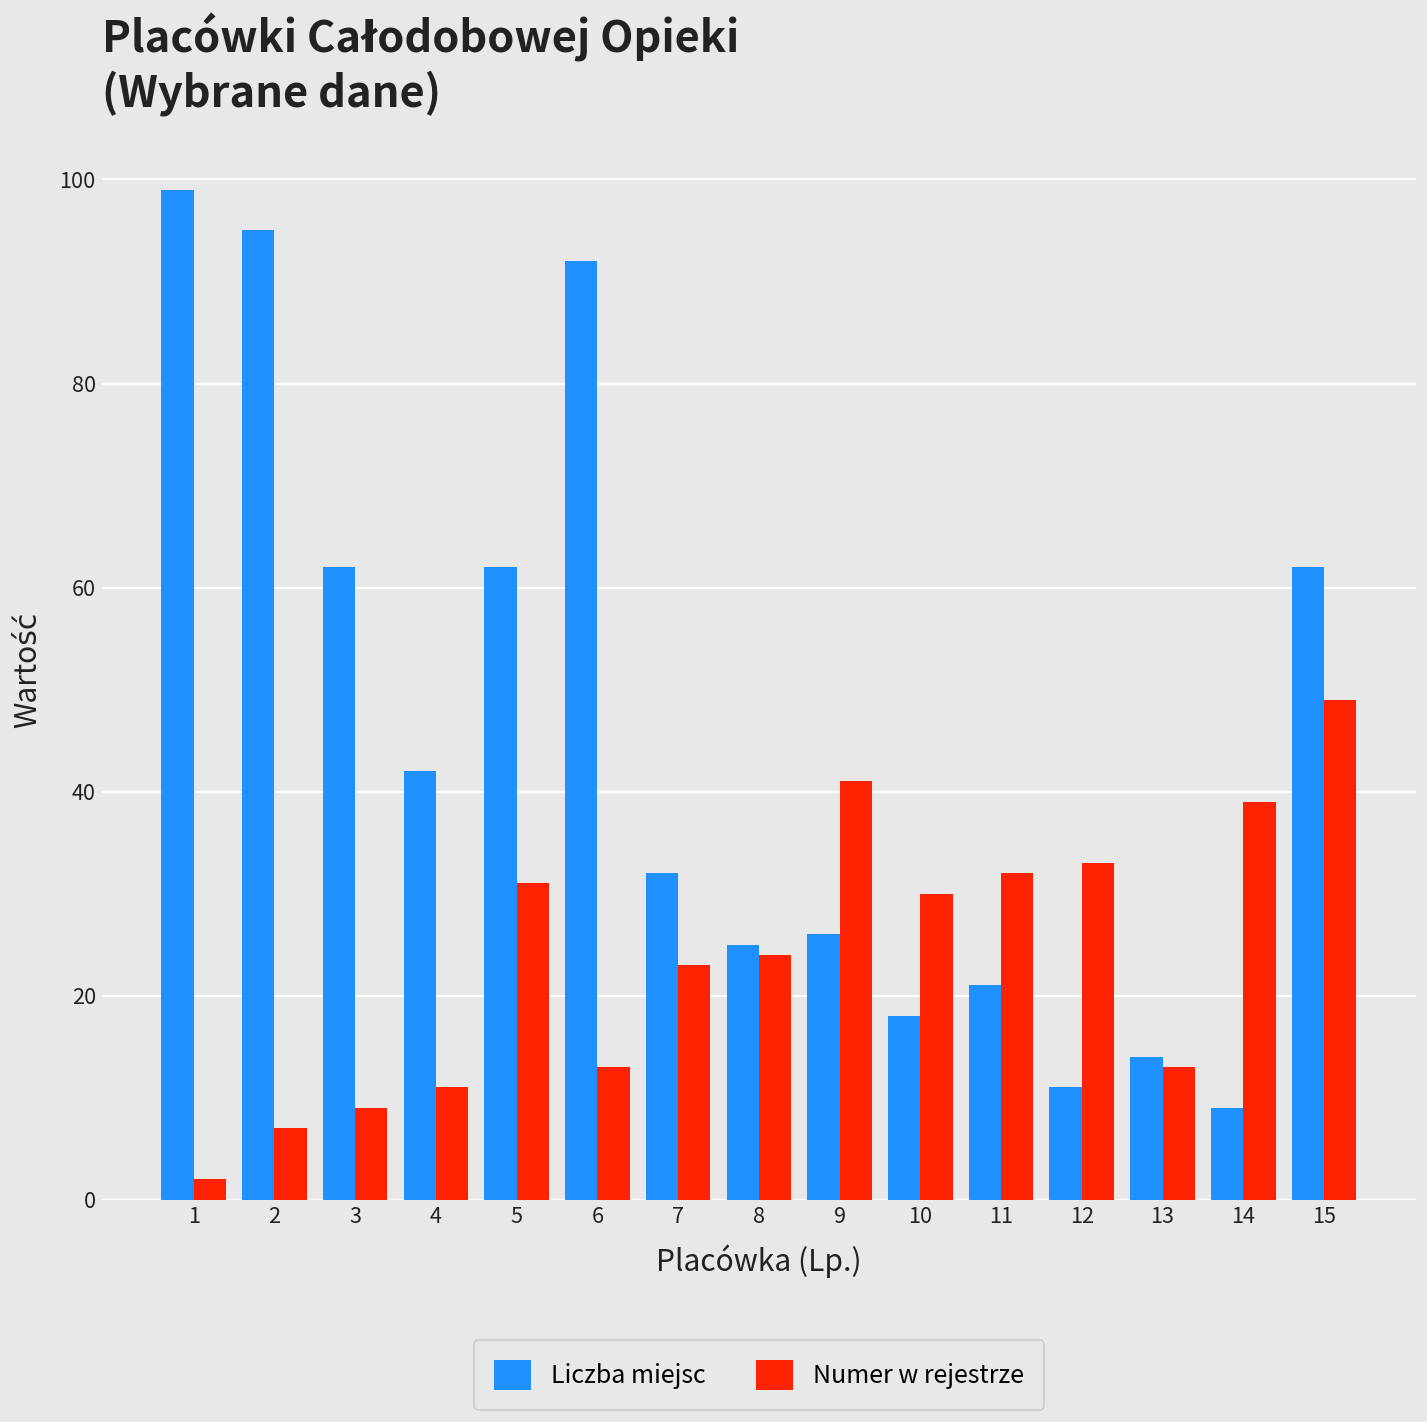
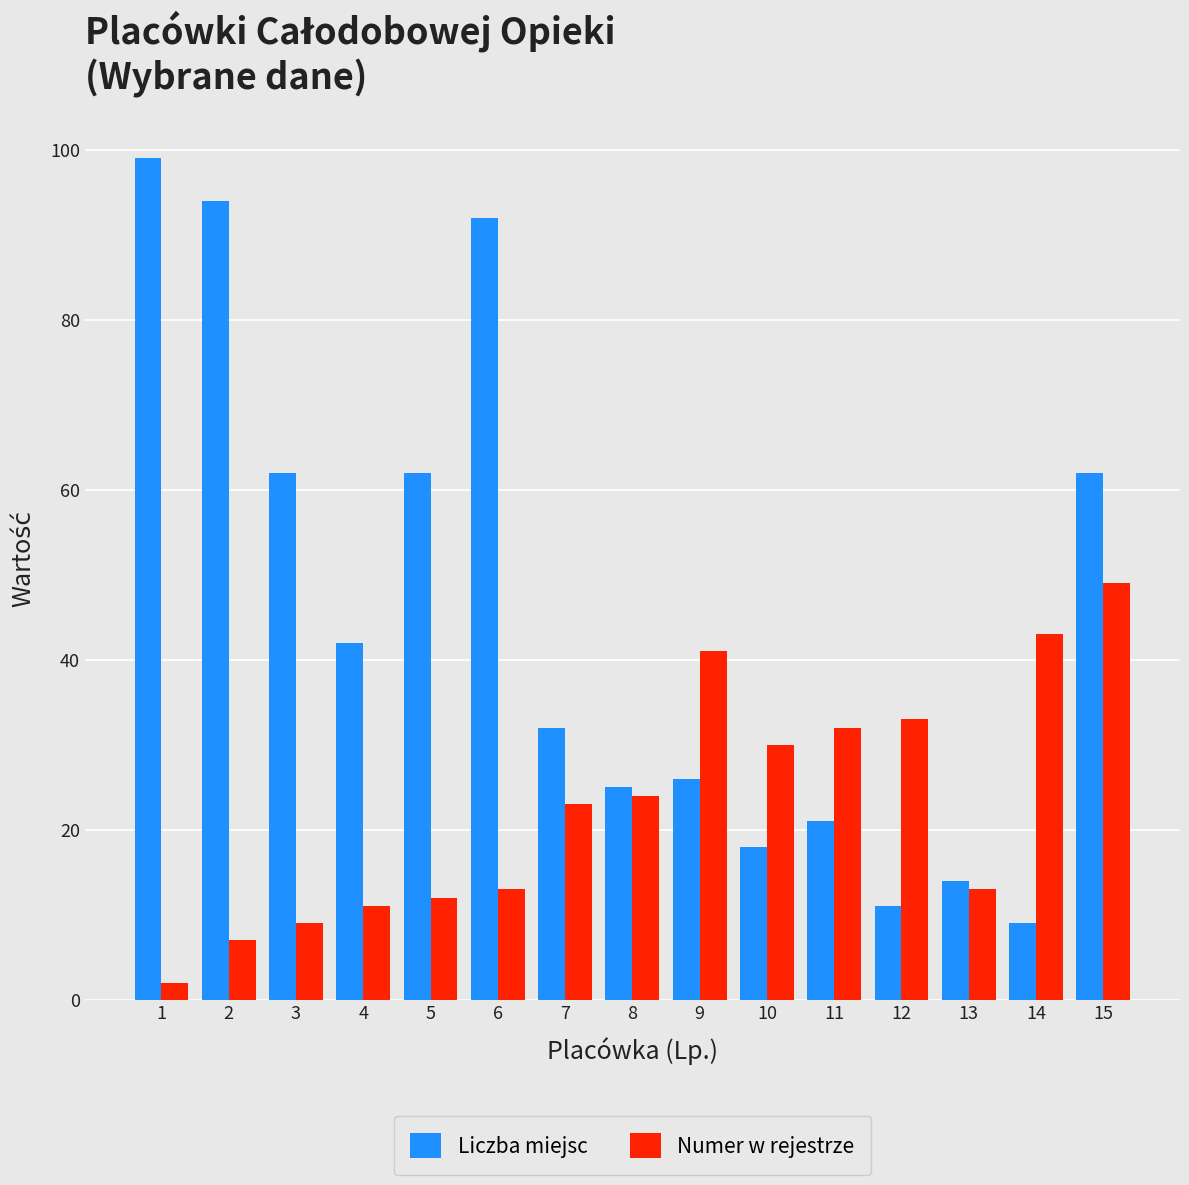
  {
    "Liczba miejsc": {
      "1": 99,
-     "2": 95,
+     "2": 94,
      "3": 62,
      "4": 42,
      "5": 62,
      "6": 92,
      "7": 32,
      "8": 25,
      "9": 26,
      "10": 18,
      "11": 21,
      "12": 11,
      "13": 14,
      "14": 9,
      "15": 62
    },
    "Numer w rejestrze": {
      "1": 2,
      "2": 7,
      "3": 9,
      "4": 11,
-     "5": 31,
+     "5": 12,
      "6": 13,
      "7": 23,
      "8": 24,
      "9": 41,
      "10": 30,
      "11": 32,
      "12": 33,
      "13": 13,
-     "14": 39,
+     "14": 43,
      "15": 49
    }
  }
